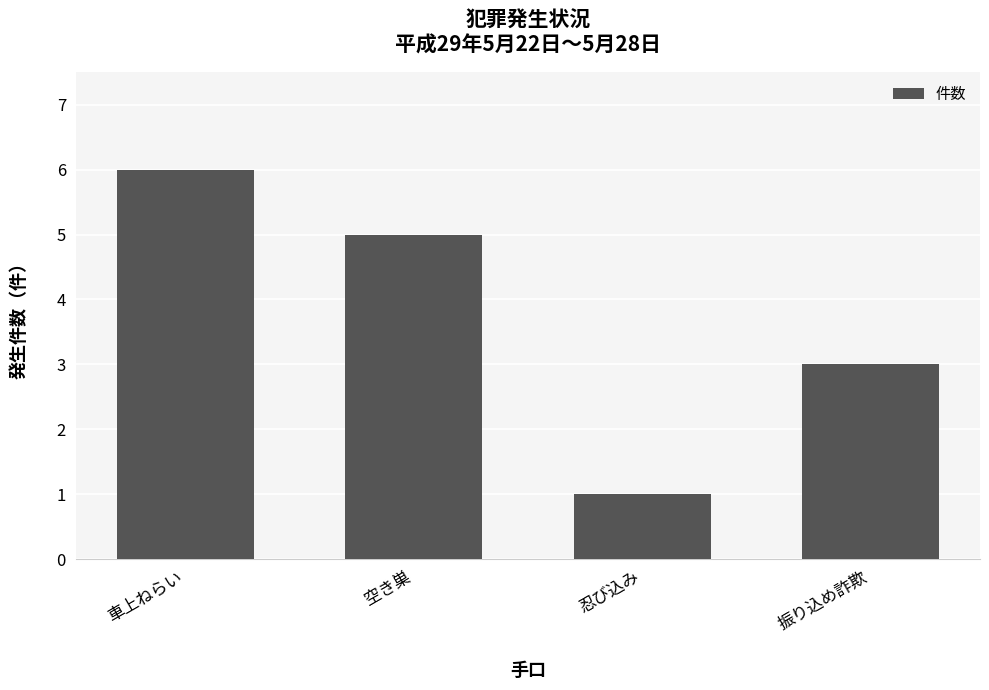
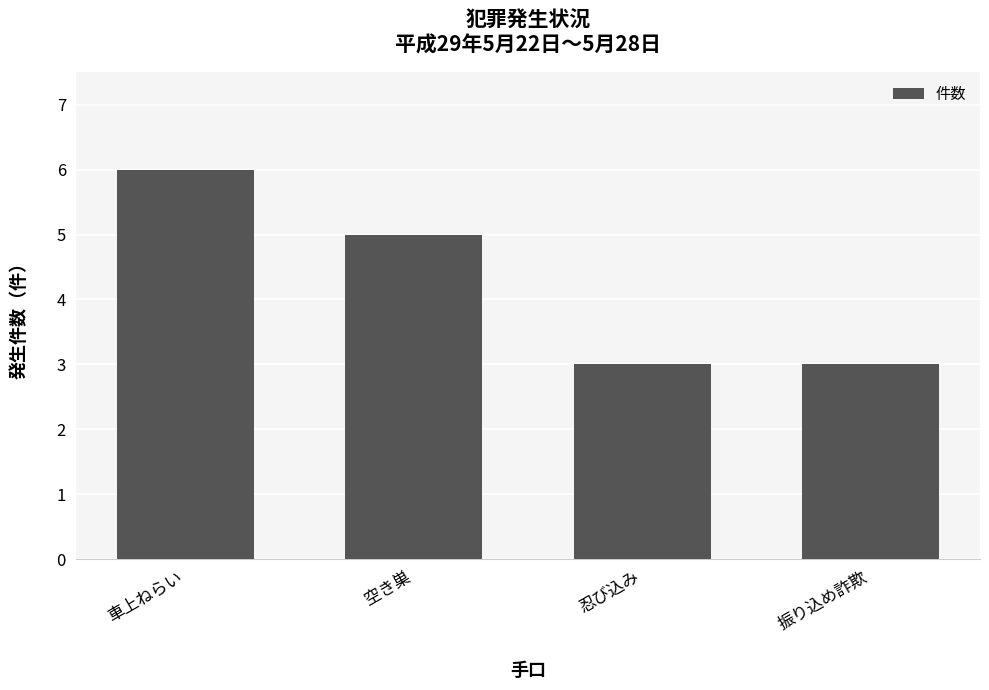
  {
    "車上ねらい": 6,
    "空き巣": 5,
-   "忍び込み": 1,
+   "忍び込み": 3,
    "振り込め詐欺": 3
  }
